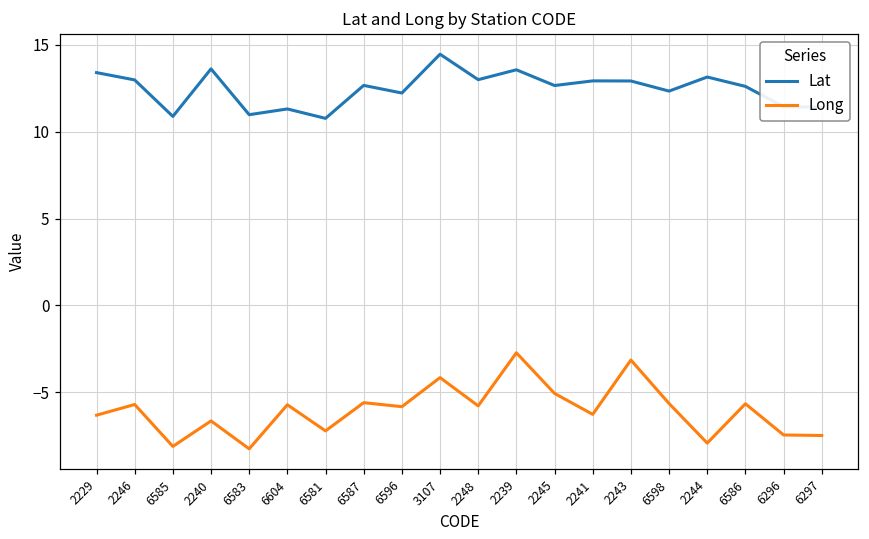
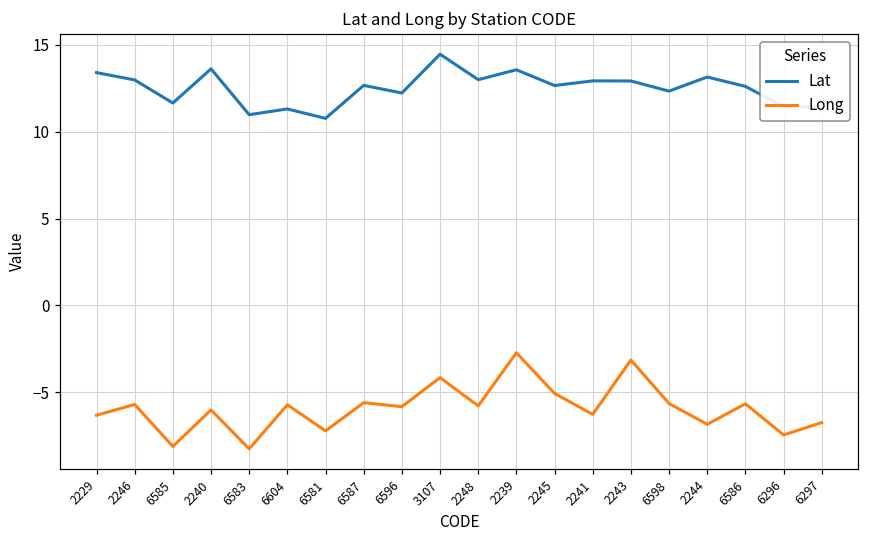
  {
    "Lat": {
      "2229": 13.4,
      "2246": 13.0,
-     "6585": 10.9,
+     "6585": 11.7,
      "2240": 13.6,
      "6583": 11.0,
      "6604": 11.3,
      "6581": 10.8,
      "6587": 12.7,
      "6596": 12.2,
      "3107": 14.5,
      "2248": 13.0,
      "2239": 13.6,
      "2245": 12.7,
      "2241": 12.9,
      "2243": 12.9,
      "6598": 12.3,
      "2244": 13.2,
      "6586": 12.6
    },
    "Long": {
      "2229": -6.3,
      "2246": -5.7,
      "6585": -8.1,
-     "2240": -6.7,
+     "2240": -6.0,
      "6583": -8.3,
      "6604": -5.7,
      "6581": -7.2,
      "6587": -5.6,
      "6596": -5.8,
      "3107": -4.2,
      "2248": -5.8,
      "2239": -2.7,
      "2245": -5.1,
      "2241": -6.3,
      "2243": -3.1,
      "6598": -5.7,
-     "2244": -7.9,
+     "2244": -6.9,
      "6586": -5.7,
      "6296": -7.5,
-     "6297": -7.5
+     "6297": -6.8
    }
  }
